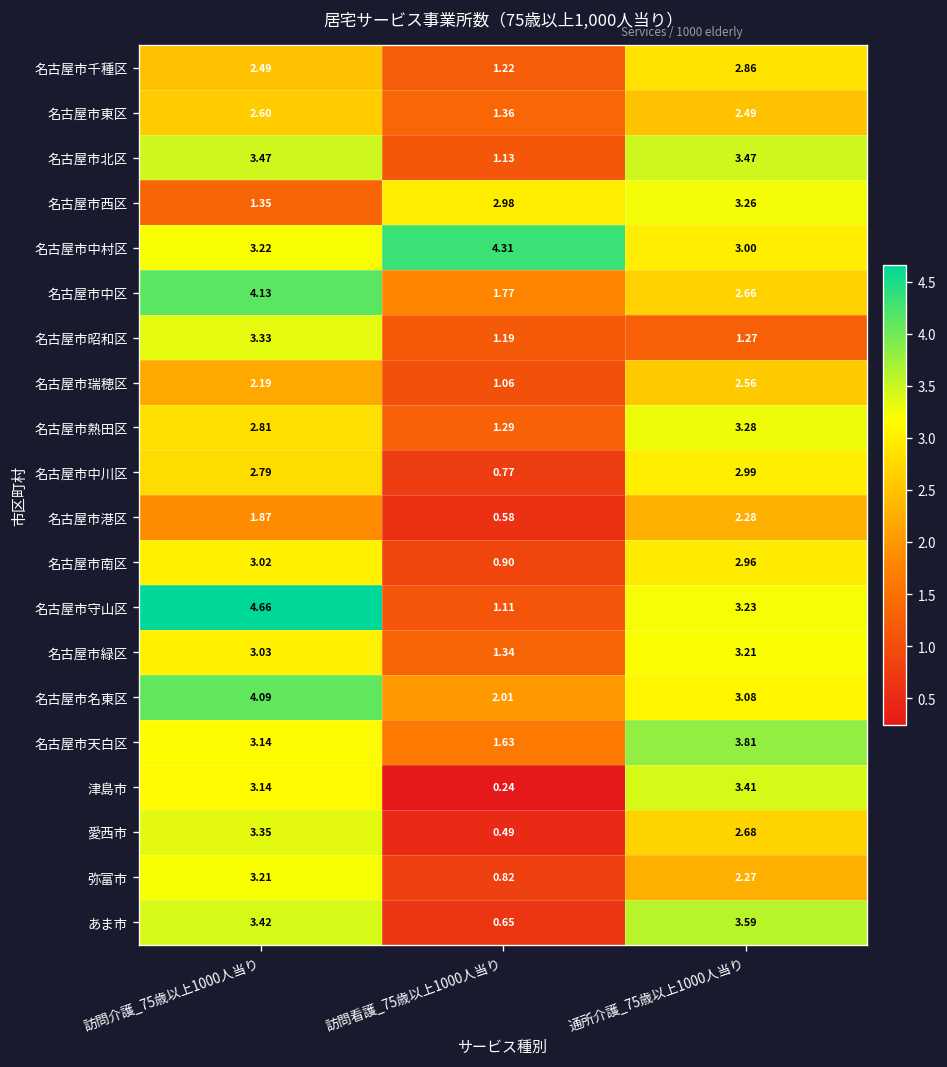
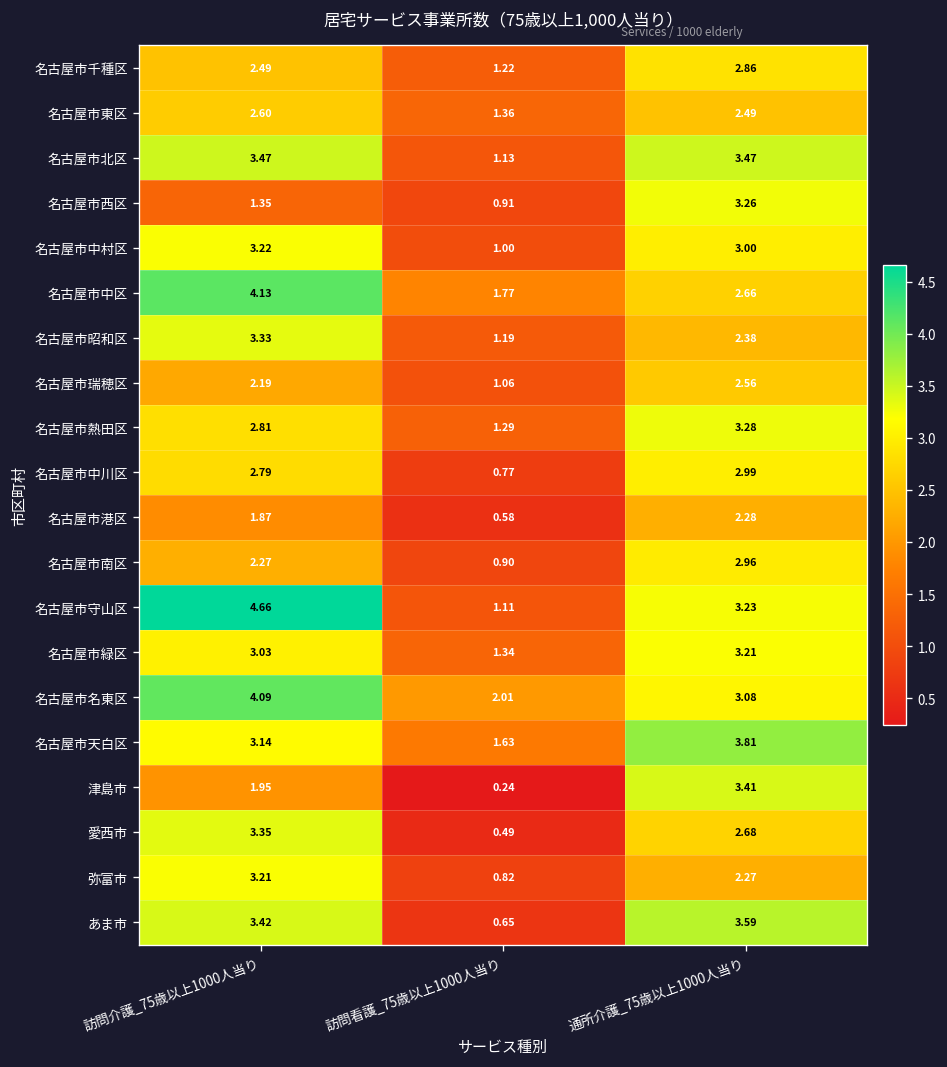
  {
    "名古屋市千種区": {
      "訪問介護_75歳以上1000人当り": 2.49,
      "訪問看護_75歳以上1000人当り": 1.22,
      "通所介護_75歳以上1000人当り": 2.86
    },
    "名古屋市東区": {
      "訪問介護_75歳以上1000人当り": 2.60,
      "訪問看護_75歳以上1000人当り": 1.36,
      "通所介護_75歳以上1000人当り": 2.49
    },
    "名古屋市北区": {
      "訪問介護_75歳以上1000人当り": 3.47,
      "訪問看護_75歳以上1000人当り": 1.13,
      "通所介護_75歳以上1000人当り": 3.47
    },
    "名古屋市西区": {
      "訪問介護_75歳以上1000人当り": 1.35,
-     "訪問看護_75歳以上1000人当り": 2.98,
+     "訪問看護_75歳以上1000人当り": 0.91,
      "通所介護_75歳以上1000人当り": 3.26
    },
    "名古屋市中村区": {
      "訪問介護_75歳以上1000人当り": 3.22,
-     "訪問看護_75歳以上1000人当り": 4.31,
+     "訪問看護_75歳以上1000人当り": 1.00,
      "通所介護_75歳以上1000人当り": 3.00
    },
    "名古屋市中区": {
      "訪問介護_75歳以上1000人当り": 4.13,
      "訪問看護_75歳以上1000人当り": 1.77,
      "通所介護_75歳以上1000人当り": 2.66
    },
    "名古屋市昭和区": {
      "訪問介護_75歳以上1000人当り": 3.33,
      "訪問看護_75歳以上1000人当り": 1.19,
-     "通所介護_75歳以上1000人当り": 1.27
+     "通所介護_75歳以上1000人当り": 2.38
    },
    "名古屋市瑞穂区": {
      "訪問介護_75歳以上1000人当り": 2.19,
      "訪問看護_75歳以上1000人当り": 1.06,
      "通所介護_75歳以上1000人当り": 2.56
    },
    "名古屋市熱田区": {
      "訪問介護_75歳以上1000人当り": 2.81,
      "訪問看護_75歳以上1000人当り": 1.29,
      "通所介護_75歳以上1000人当り": 3.28
    },
    "名古屋市中川区": {
      "訪問介護_75歳以上1000人当り": 2.79,
      "訪問看護_75歳以上1000人当り": 0.77,
      "通所介護_75歳以上1000人当り": 2.99
    },
    "名古屋市港区": {
      "訪問介護_75歳以上1000人当り": 1.87,
      "訪問看護_75歳以上1000人当り": 0.58,
      "通所介護_75歳以上1000人当り": 2.28
    },
    "名古屋市南区": {
-     "訪問介護_75歳以上1000人当り": 3.02,
+     "訪問介護_75歳以上1000人当り": 2.27,
      "訪問看護_75歳以上1000人当り": 0.90,
      "通所介護_75歳以上1000人当り": 2.96
    },
    "名古屋市守山区": {
      "訪問介護_75歳以上1000人当り": 4.66,
      "訪問看護_75歳以上1000人当り": 1.11,
      "通所介護_75歳以上1000人当り": 3.23
    },
    "名古屋市緑区": {
      "訪問介護_75歳以上1000人当り": 3.03,
      "訪問看護_75歳以上1000人当り": 1.34,
      "通所介護_75歳以上1000人当り": 3.21
    },
    "名古屋市名東区": {
      "訪問介護_75歳以上1000人当り": 4.09,
      "訪問看護_75歳以上1000人当り": 2.01,
      "通所介護_75歳以上1000人当り": 3.08
    },
    "名古屋市天白区": {
      "訪問介護_75歳以上1000人当り": 3.14,
      "訪問看護_75歳以上1000人当り": 1.63,
      "通所介護_75歳以上1000人当り": 3.81
    },
    "津島市": {
-     "訪問介護_75歳以上1000人当り": 3.14,
+     "訪問介護_75歳以上1000人当り": 1.95,
      "訪問看護_75歳以上1000人当り": 0.24,
      "通所介護_75歳以上1000人当り": 3.41
    },
    "愛西市": {
      "訪問介護_75歳以上1000人当り": 3.35,
      "訪問看護_75歳以上1000人当り": 0.49,
      "通所介護_75歳以上1000人当り": 2.68
    },
    "弥富市": {
      "訪問介護_75歳以上1000人当り": 3.21,
      "訪問看護_75歳以上1000人当り": 0.82,
      "通所介護_75歳以上1000人当り": 2.27
    },
    "あま市": {
      "訪問介護_75歳以上1000人当り": 3.42,
      "訪問看護_75歳以上1000人当り": 0.65,
      "通所介護_75歳以上1000人当り": 3.59
    }
  }
